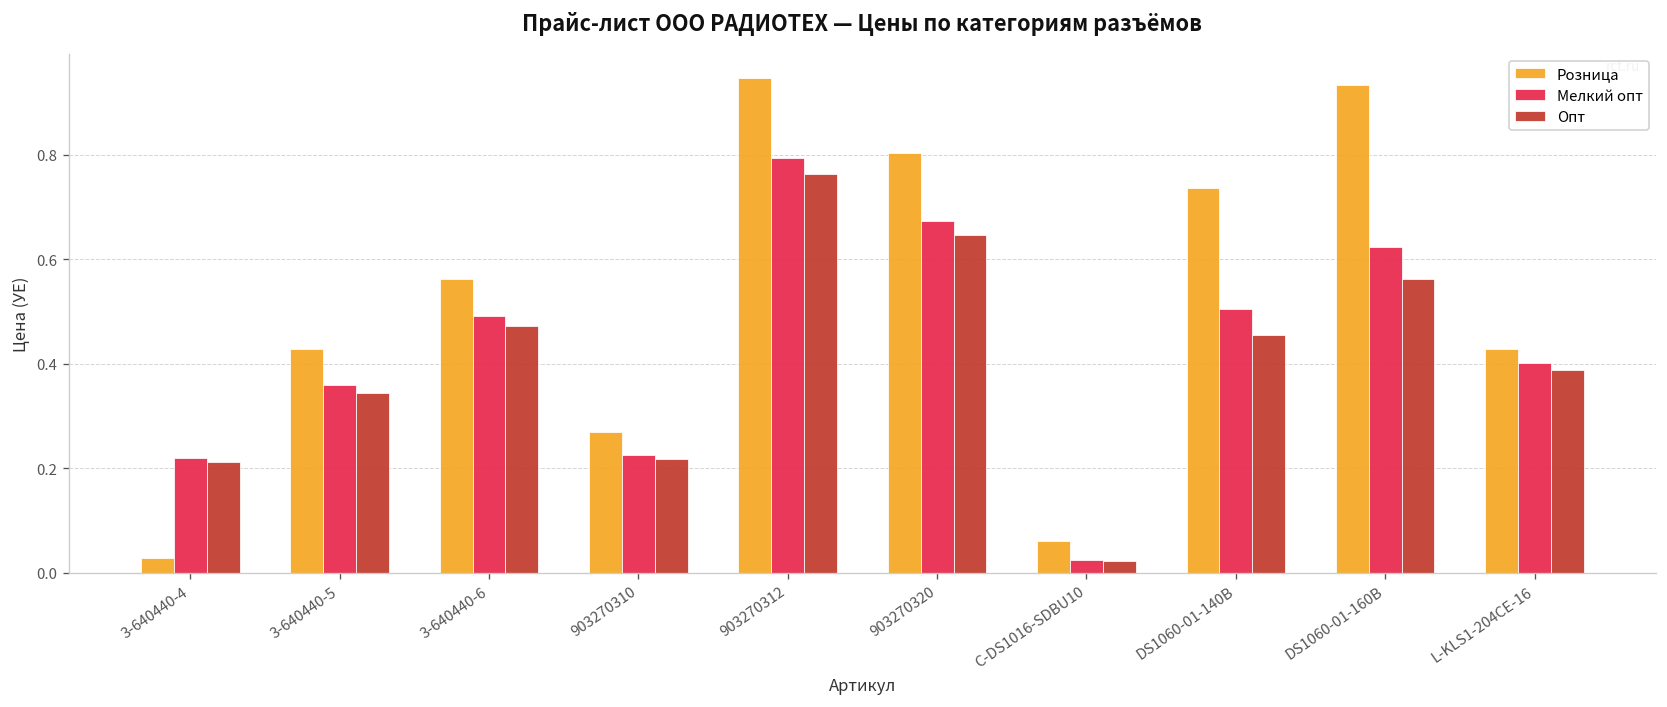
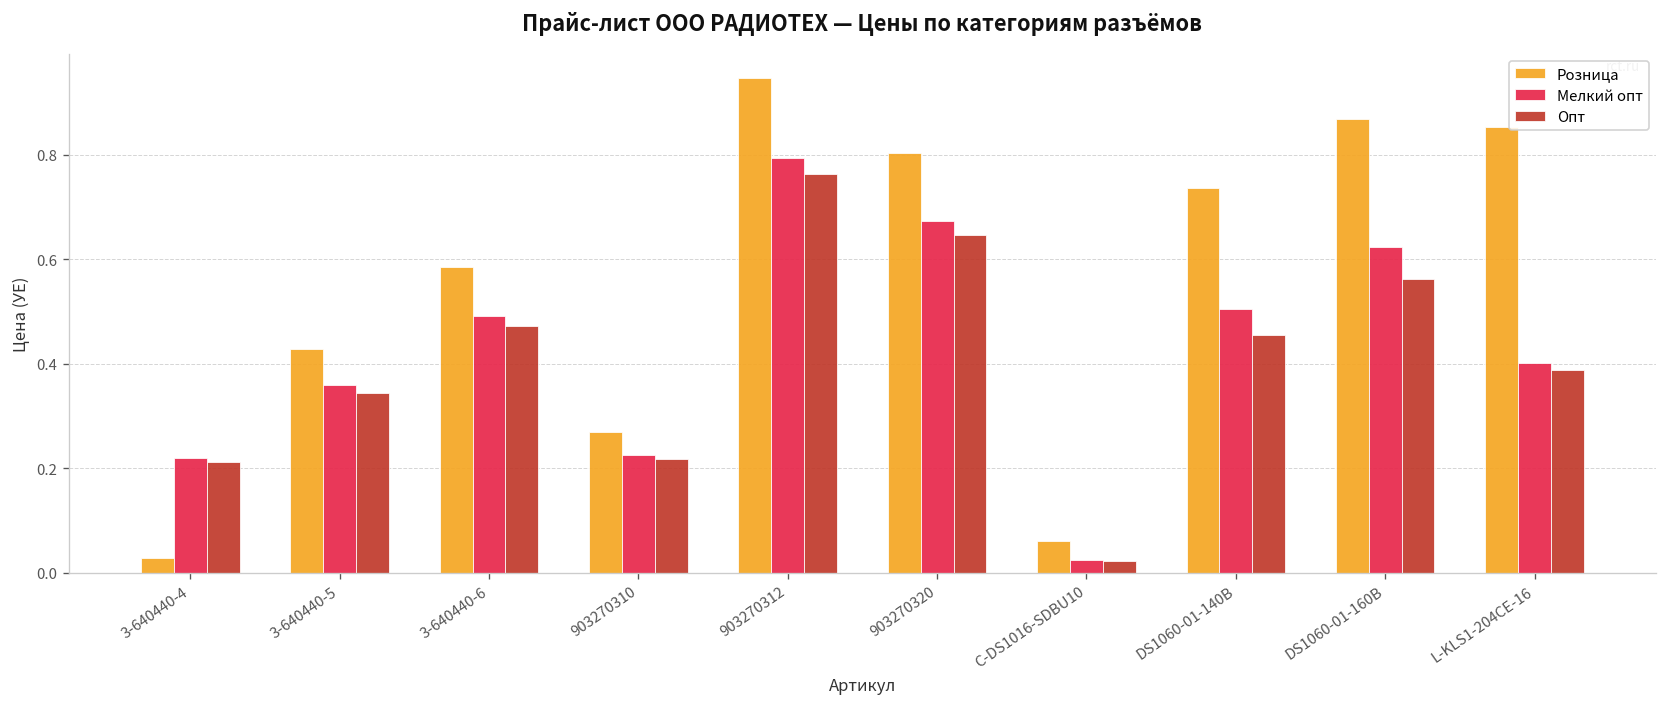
  {
    "Розница": {
      "3-640440-4": 0.03,
      "3-640440-5": 0.43,
-     "3-640440-6": 0.56,
+     "3-640440-6": 0.58,
      "903270310": 0.27,
      "903270312": 0.95,
      "903270320": 0.80,
      "C-DS1016-SDBU10": 0.06,
      "DS1060-01-140B": 0.74,
-     "DS1060-01-160B": 0.93,
-     "L-KLS1-204CE-16": 0.43
+     "DS1060-01-160B": 0.87,
+     "L-KLS1-204CE-16": 0.85
    }
  }
